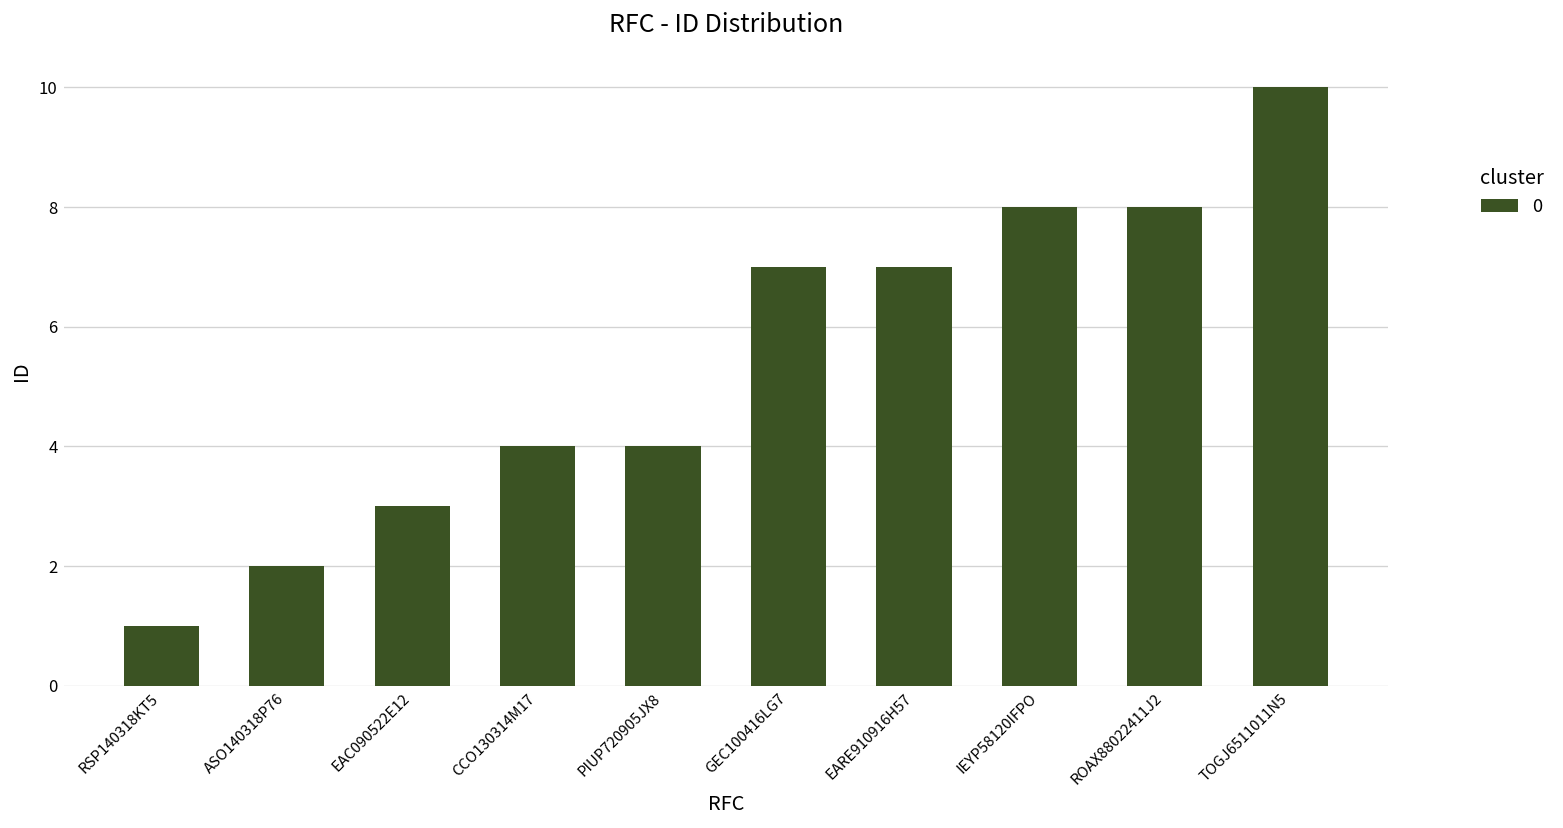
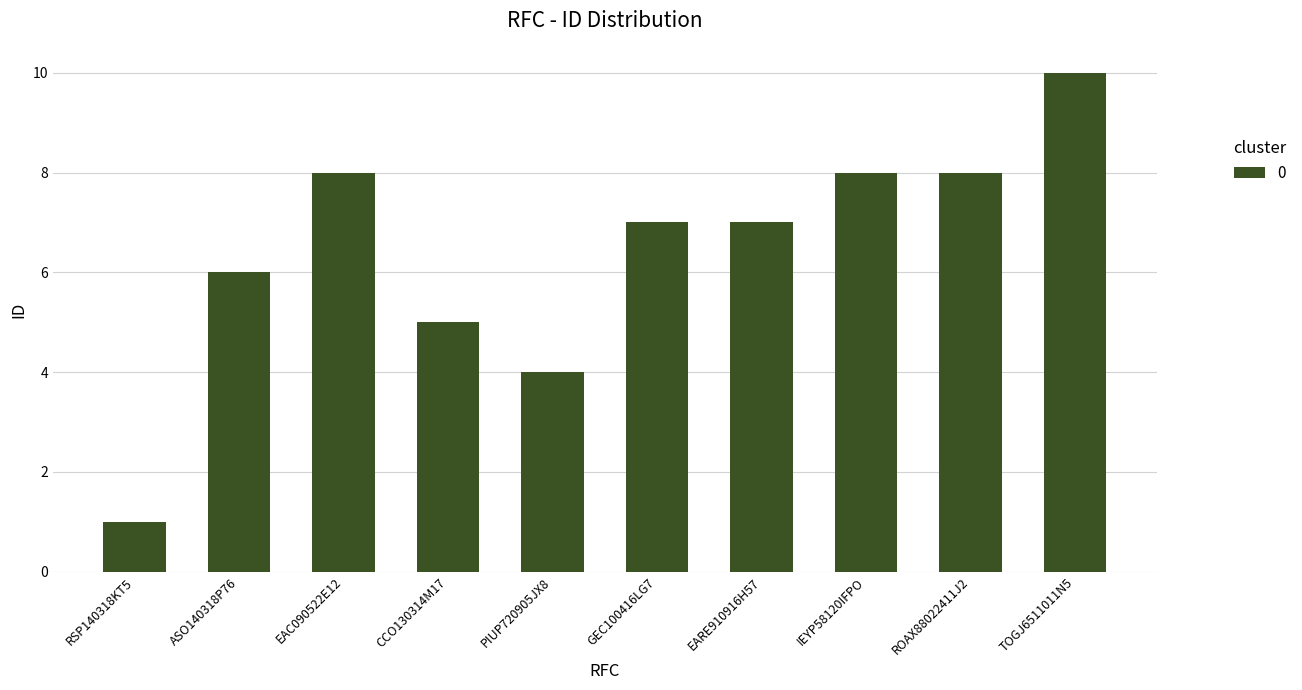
  {
    "RSP140318KT5": 1,
-   "ASO140318P76": 2,
-   "EAC090522E12": 3,
-   "CCO130314M17": 4,
+   "ASO140318P76": 6,
+   "EAC090522E12": 8,
+   "CCO130314M17": 5,
    "PIUP720905JX8": 4,
    "GEC100416LG7": 7,
    "EARE910916H57": 7,
    "IEYP58120IFPO": 8,
    "ROAX88022411J2": 8,
    "TOGJ6511011N5": 10
  }
